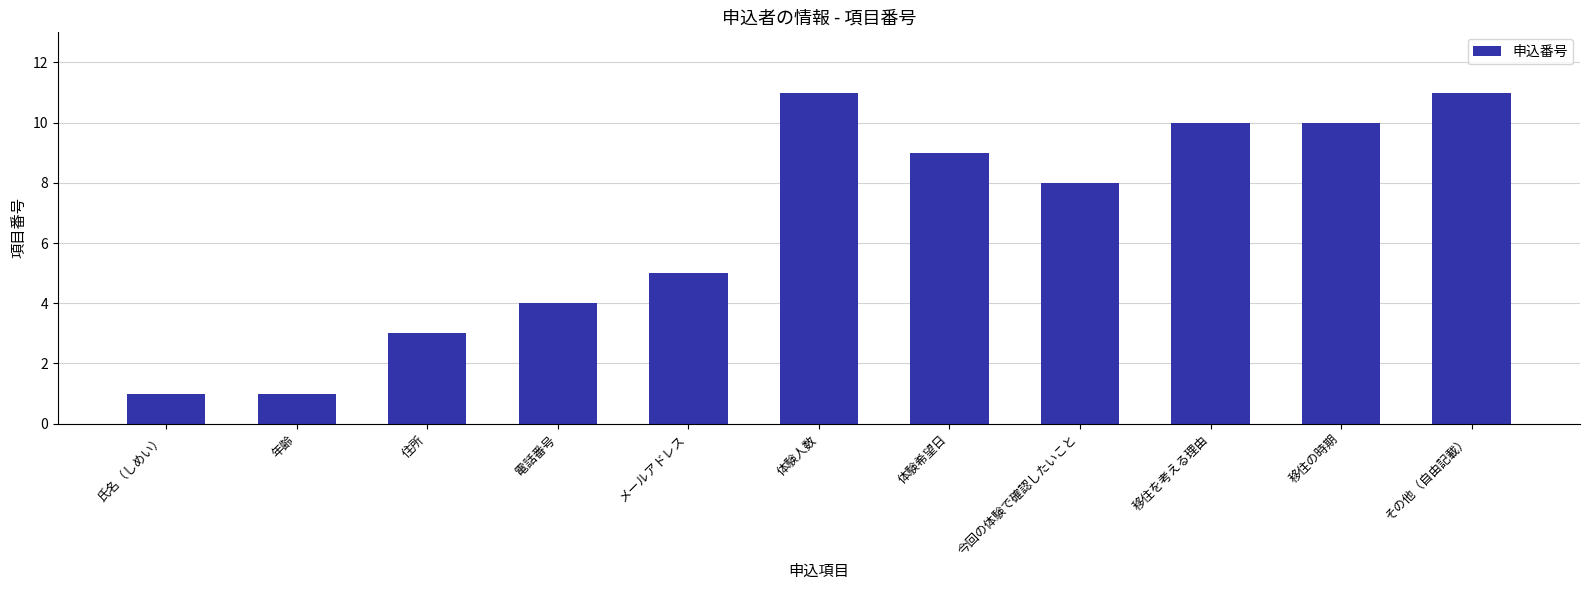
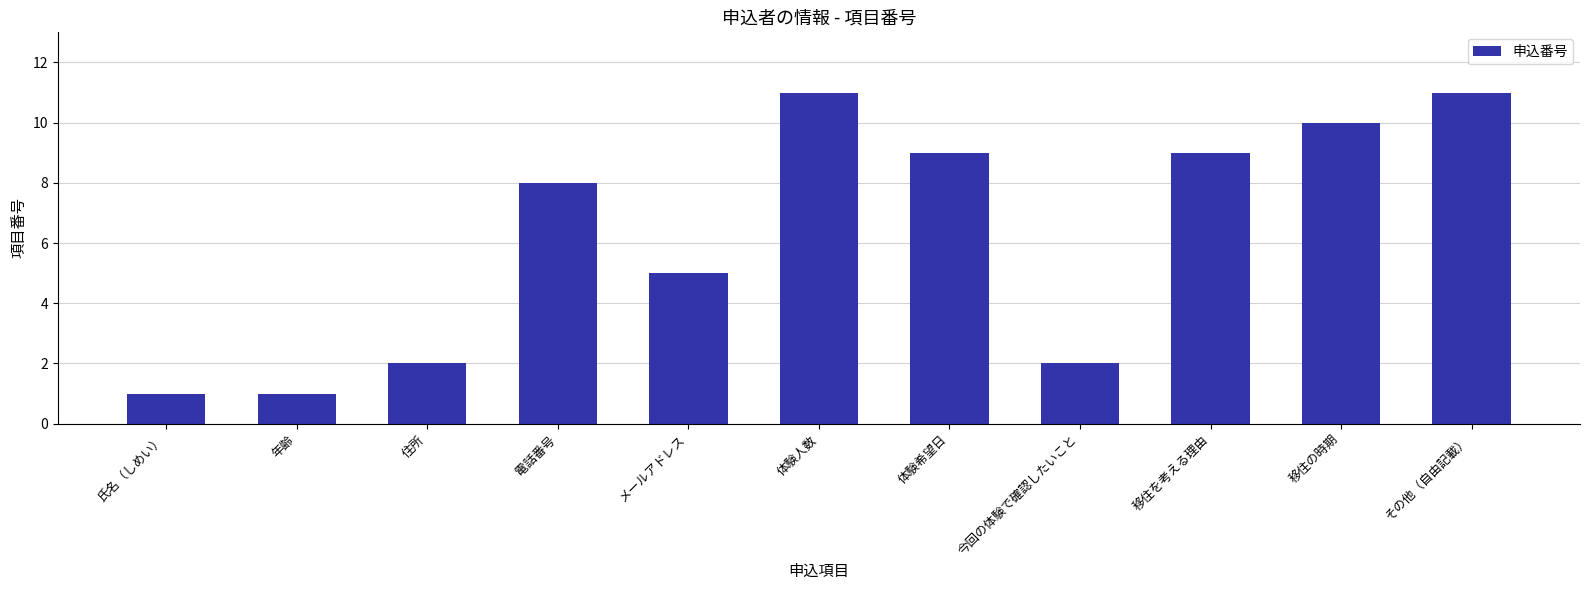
  {
    "氏名（しめい）": 1,
    "年齢": 1,
-   "住所": 3,
-   "電話番号": 4,
+   "住所": 2,
+   "電話番号": 8,
    "メールアドレス": 5,
    "体験人数": 11,
    "体験希望日": 9,
-   "今回の体験で確認したいこと": 8,
-   "移住を考える理由": 10,
+   "今回の体験で確認したいこと": 2,
+   "移住を考える理由": 9,
    "移住の時期": 10,
    "その他（自由記載）": 11
  }
